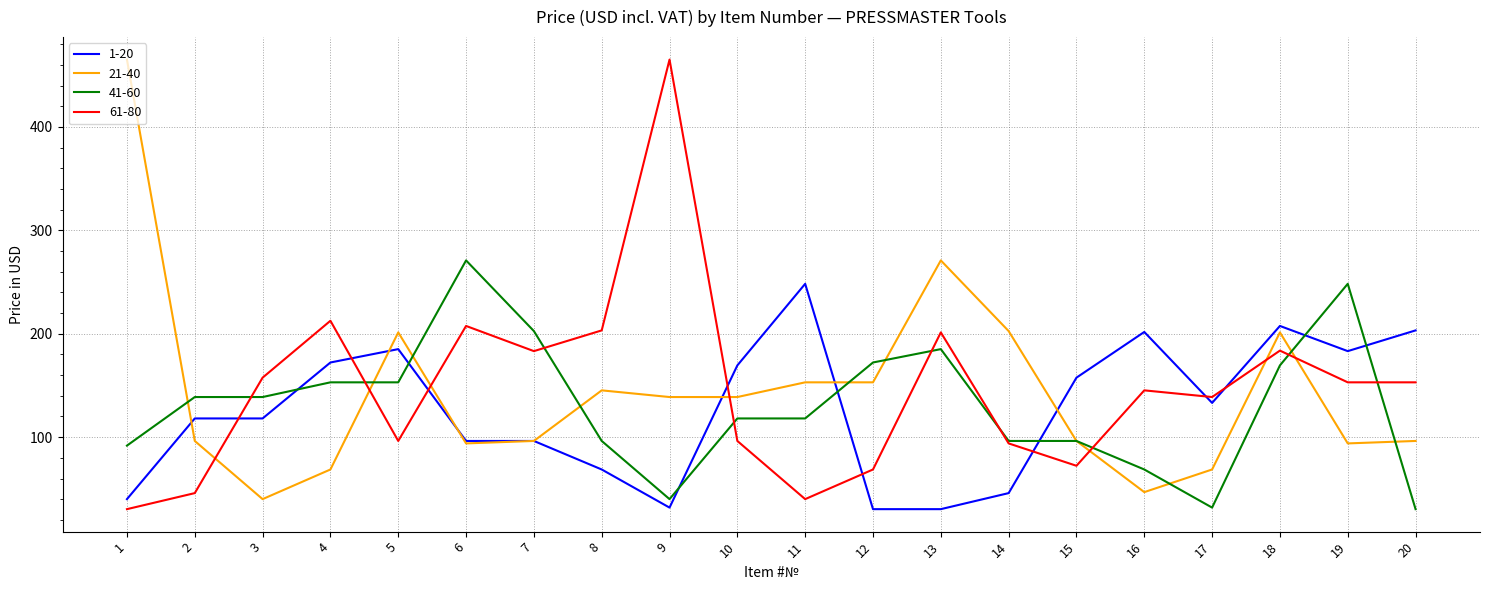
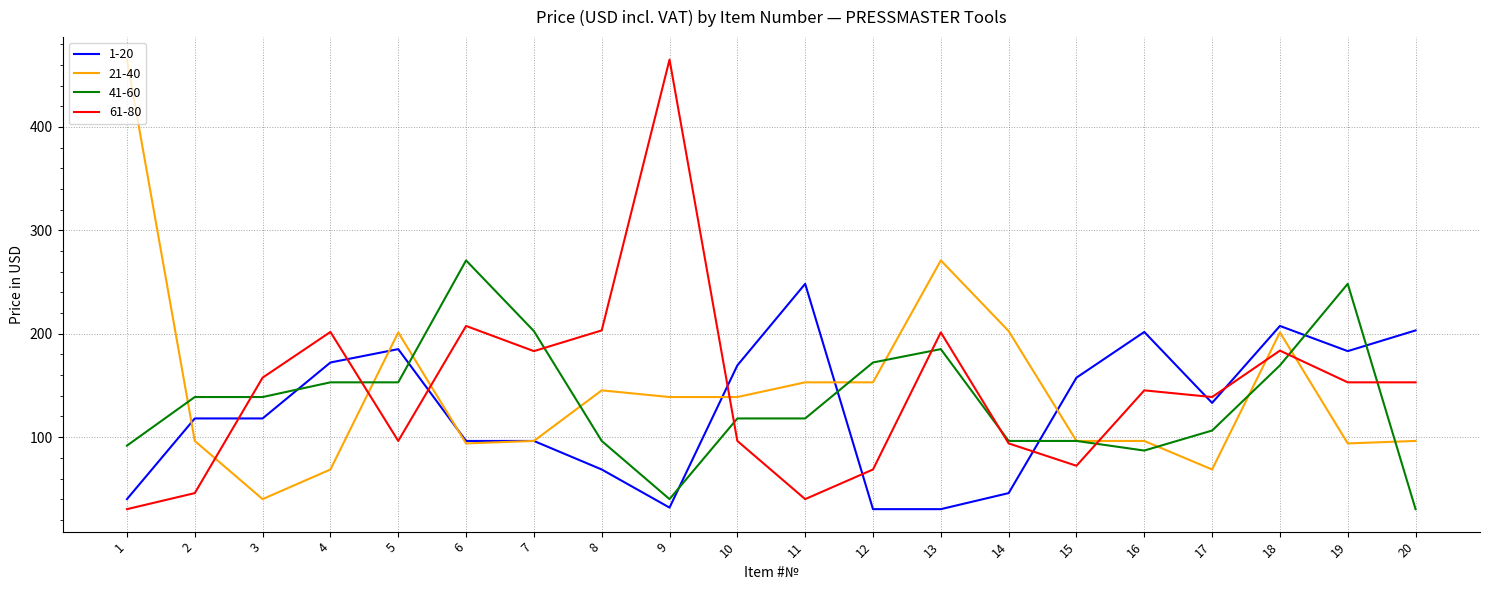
  {
    "1-20": {
      "1": 40,
      "2": 118,
      "3": 118,
      "4": 172,
      "5": 185,
      "8": 69,
      "9": 32,
      "10": 169,
      "11": 248,
      "12": 30,
      "13": 30,
      "14": 46,
      "15": 158,
      "16": 202,
      "17": 133,
      "18": 208,
      "19": 183,
      "20": 203
    },
    "21-40": {
      "2": 96,
      "3": 40,
      "4": 69,
      "5": 201,
      "8": 145,
      "9": 139,
      "10": 139,
      "11": 153,
      "12": 153,
      "13": 271,
      "14": 203,
-     "16": 47,
+     "16": 96,
      "17": 69,
      "18": 201,
      "19": 94,
      "20": 96
    },
    "41-60": {
      "1": 92,
      "2": 139,
      "3": 139,
      "4": 153,
      "5": 153,
      "6": 271,
      "7": 203,
      "8": 96,
      "9": 40,
      "10": 118,
      "11": 118,
      "12": 172,
      "13": 185,
-     "16": 69,
-     "17": 32,
+     "16": 87,
+     "17": 106,
      "18": 169,
      "19": 248,
      "20": 30
    },
    "61-80": {
      "1": 30,
      "2": 46,
      "3": 158,
-     "4": 213,
+     "4": 202,
      "5": 96,
      "6": 208,
      "7": 183,
      "8": 203,
      "9": 465,
      "10": 96,
      "11": 40,
      "12": 69,
      "13": 201,
      "15": 72,
      "16": 145,
      "17": 139,
      "18": 184,
      "19": 153,
      "20": 153
    }
  }
